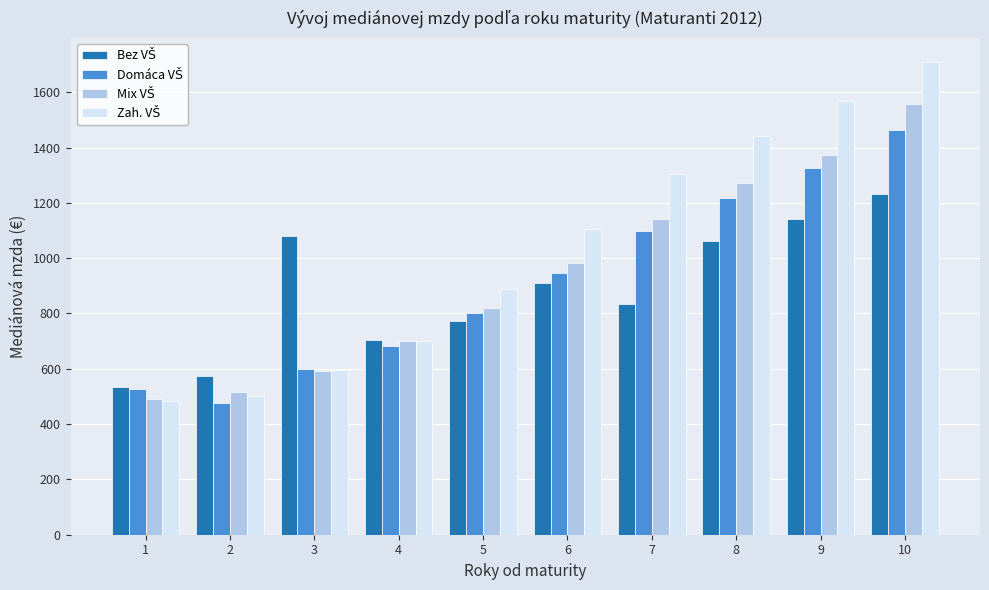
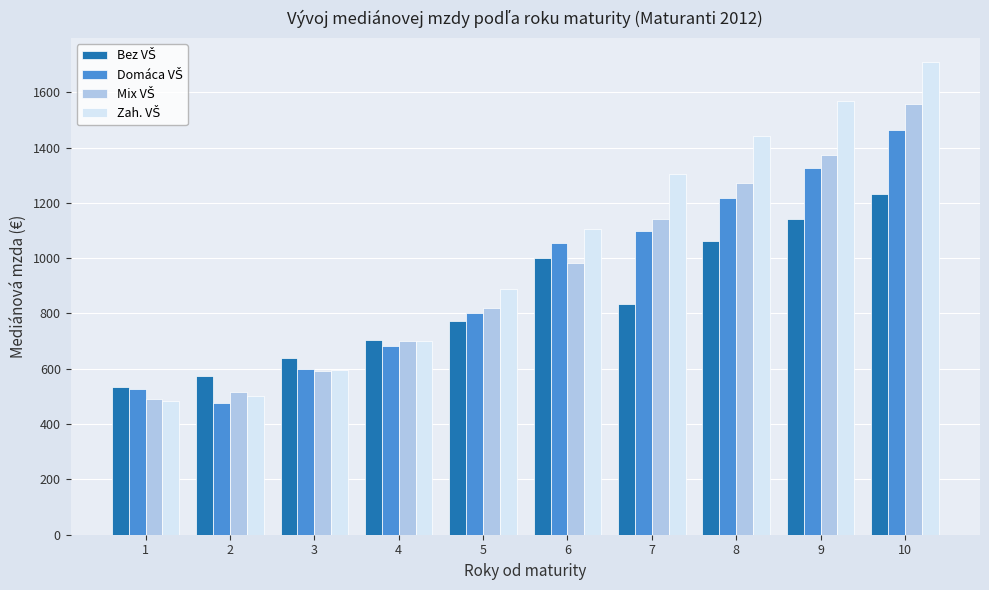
  {
    "Bez VŠ": {
      "1": 530,
      "2": 570,
-     "3": 1080,
+     "3": 640,
      "4": 700,
      "5": 770,
-     "6": 910,
+     "6": 1000,
      "7": 830,
      "8": 1060,
      "9": 1140,
      "10": 1230
    },
    "Domáca VŠ": {
      "1": 530,
      "2": 480,
      "3": 600,
      "4": 680,
      "5": 800,
-     "6": 950,
+     "6": 1060,
      "7": 1100,
      "8": 1220,
      "9": 1330,
      "10": 1460
    }
  }
